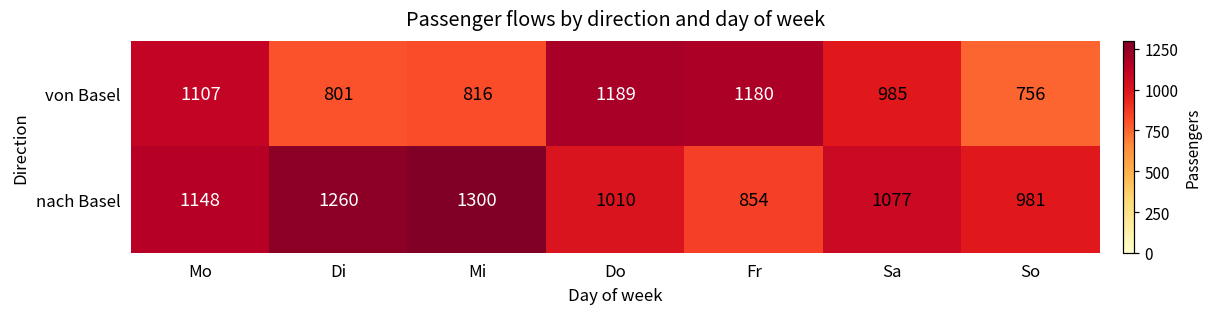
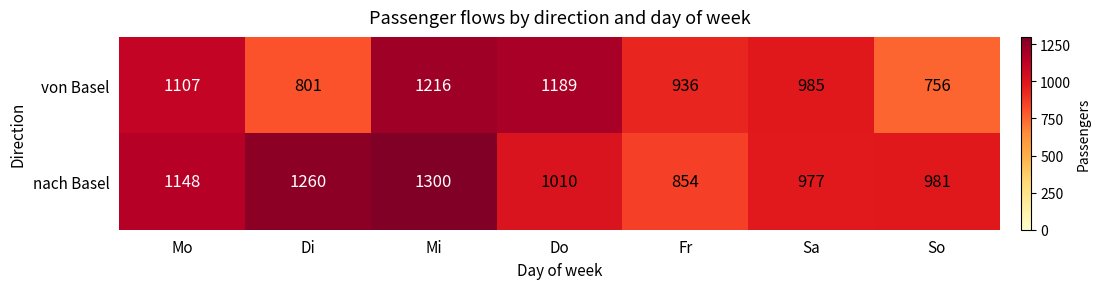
  {
    "von Basel": {
      "Mo": 1107,
      "Di": 801,
-     "Mi": 816,
+     "Mi": 1216,
      "Do": 1189,
-     "Fr": 1180,
+     "Fr": 936,
      "Sa": 985,
      "So": 756
    },
    "nach Basel": {
      "Mo": 1148,
      "Di": 1260,
      "Mi": 1300,
      "Do": 1010,
      "Fr": 854,
-     "Sa": 1077,
+     "Sa": 977,
      "So": 981
    }
  }
